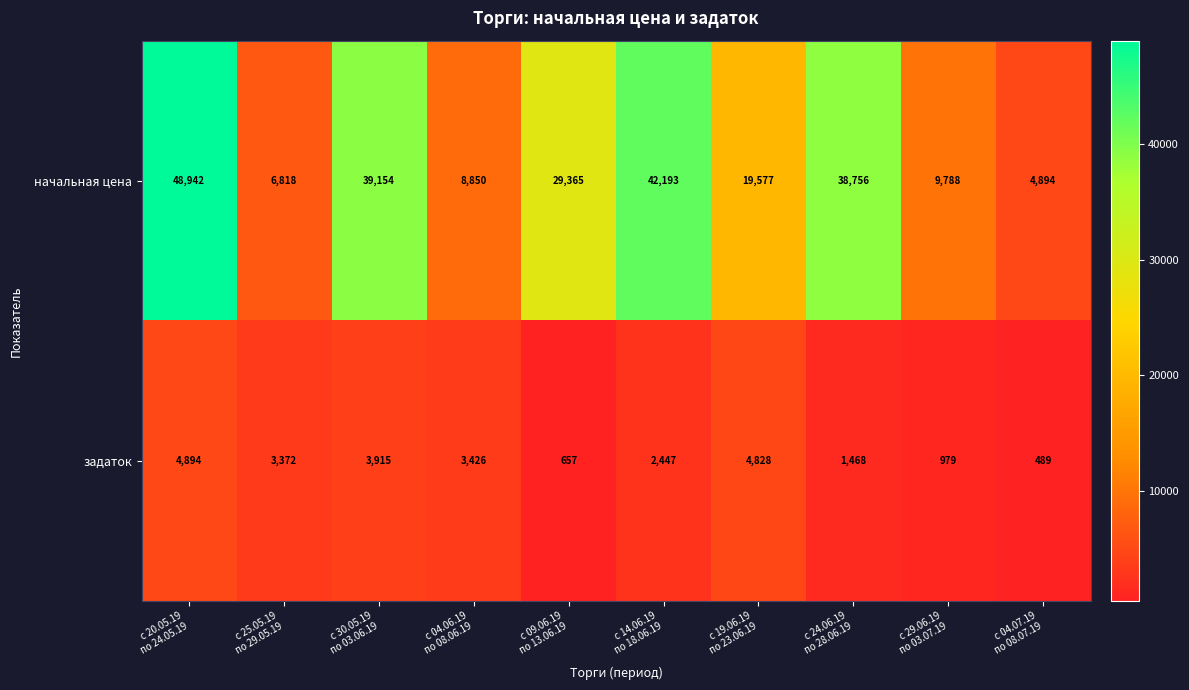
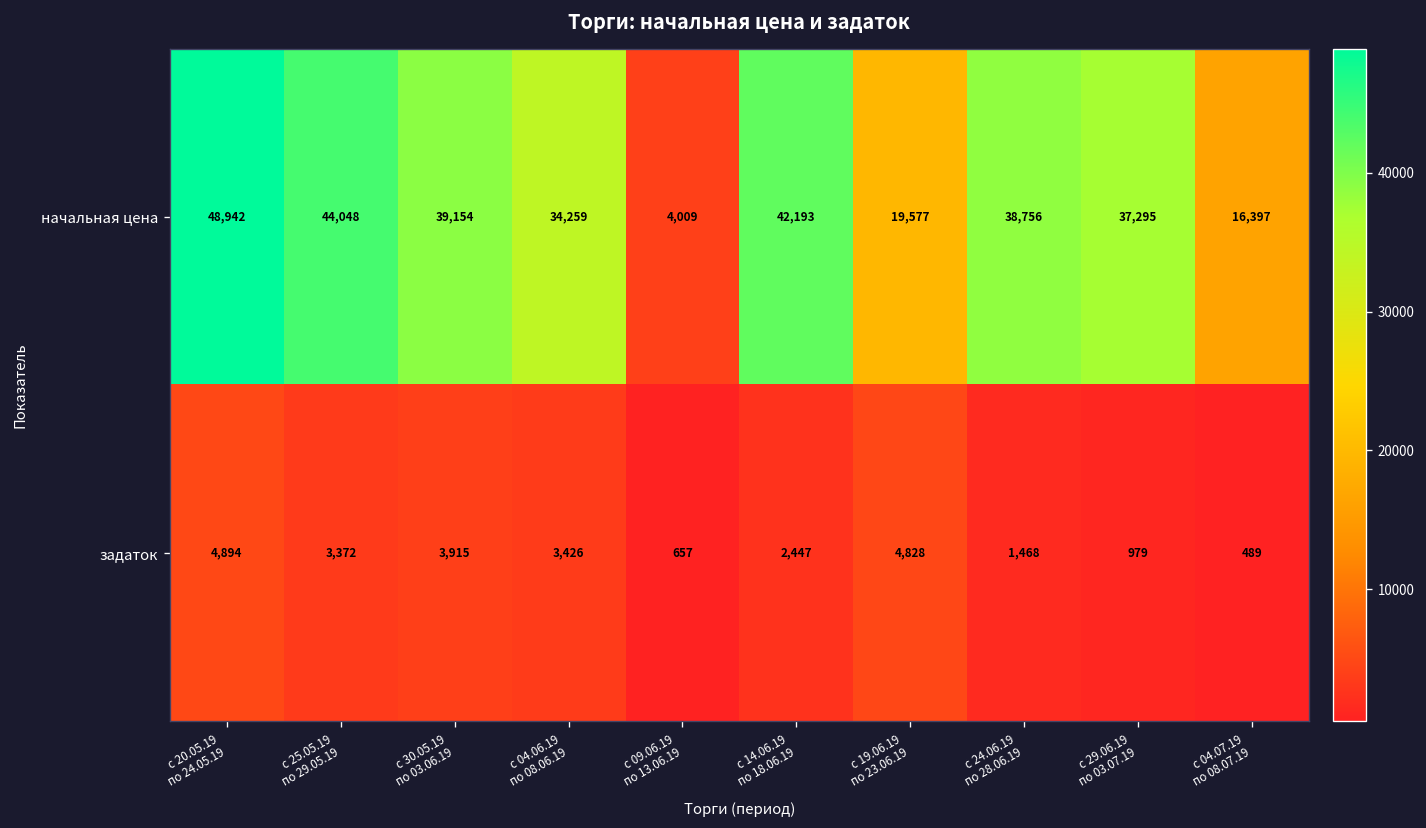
  {
    "начальная цена": {
      "с 20.05.19 по 24.05.19": "48,942",
-     "с 25.05.19 по 29.05.19": "6,818",
+     "с 25.05.19 по 29.05.19": "44,048",
      "с 30.05.19 по 03.06.19": "39,154",
-     "с 04.06.19 по 08.06.19": "8,850",
-     "с 09.06.19 по 13.06.19": "29,365",
+     "с 04.06.19 по 08.06.19": "34,259",
+     "с 09.06.19 по 13.06.19": "4,009",
      "с 14.06.19 по 18.06.19": "42,193",
      "с 19.06.19 по 23.06.19": "19,577",
      "с 24.06.19 по 28.06.19": "38,756",
-     "с 29.06.19 по 03.07.19": "9,788",
-     "с 04.07.19 по 08.07.19": "4,894"
+     "с 29.06.19 по 03.07.19": "37,295",
+     "с 04.07.19 по 08.07.19": "16,397"
    },
    "задаток": {
      "с 20.05.19 по 24.05.19": "4,894",
      "с 25.05.19 по 29.05.19": "3,372",
      "с 30.05.19 по 03.06.19": "3,915",
      "с 04.06.19 по 08.06.19": "3,426",
      "с 09.06.19 по 13.06.19": "657",
      "с 14.06.19 по 18.06.19": "2,447",
      "с 19.06.19 по 23.06.19": "4,828",
      "с 24.06.19 по 28.06.19": "1,468",
      "с 29.06.19 по 03.07.19": "979",
      "с 04.07.19 по 08.07.19": "489"
    }
  }
